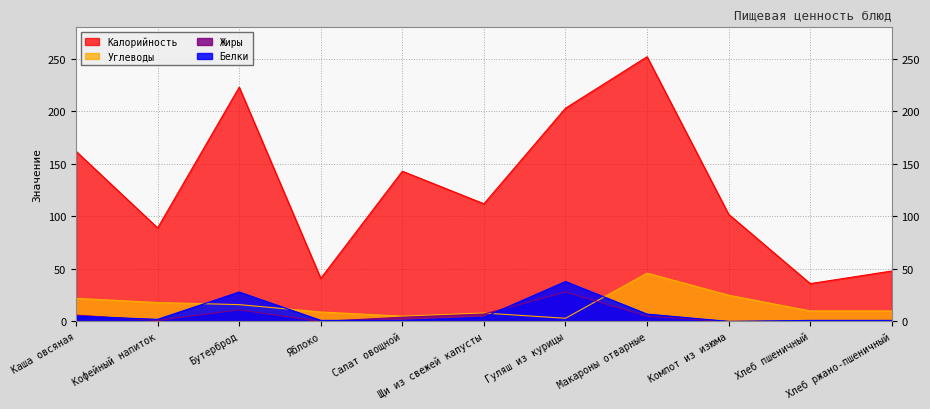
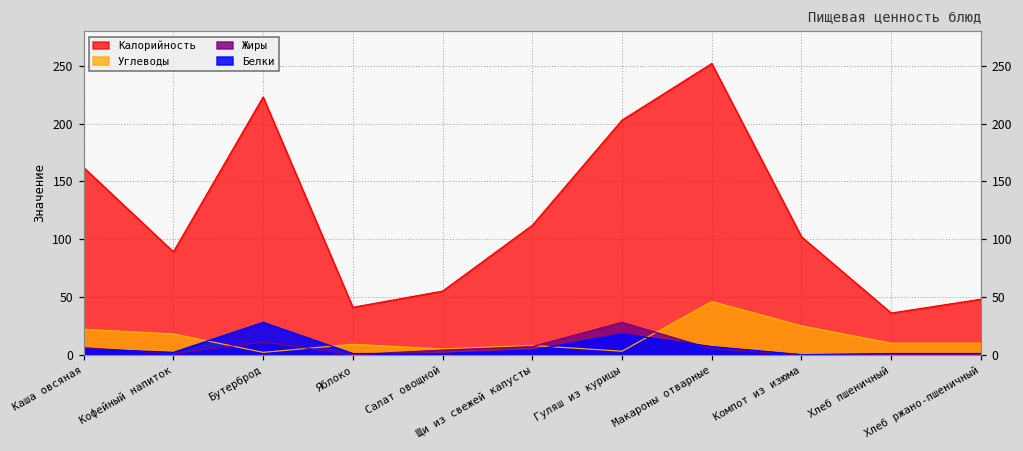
  {
    "Калорийность": {
      "Каша овсяная": 162,
      "Кофейный напиток": 89,
      "Бутерброд": 223,
      "Яблоко": 41,
-     "Салат овощной": 143,
+     "Салат овощной": 55,
      "Щи из свежей капусты": 112,
      "Гуляш из курицы": 203,
      "Макароны отварные": 252,
      "Компот из изюма": 102,
      "Хлеб пшеничный": 36,
      "Хлеб ржано-пшеничный": 48
    },
    "Углеводы": {
      "Каша овсяная": 22,
      "Кофейный напиток": 18,
-     "Бутерброд": 16,
+     "Бутерброд": 2,
      "Яблоко": 9,
      "Гуляш из курицы": 3,
      "Макароны отварные": 46,
      "Компот из изюма": 25,
      "Хлеб пшеничный": 10,
      "Хлеб ржано-пшеничный": 10
    },
    "Жиры": {
      "Бутерброд": 11,
      "Гуляш из курицы": 28
    },
    "Белки": {
      "Бутерброд": 28,
      "Салат овощной": 1,
      "Щи из свежей капусты": 4,
-     "Гуляш из курицы": 38
+     "Гуляш из курицы": 18
    }
  }
